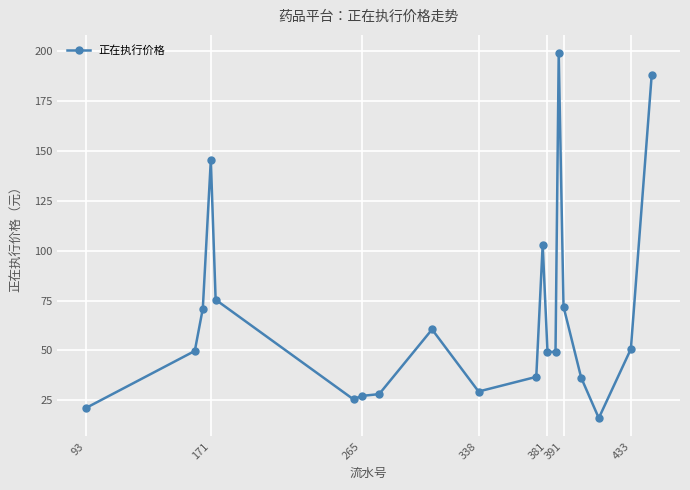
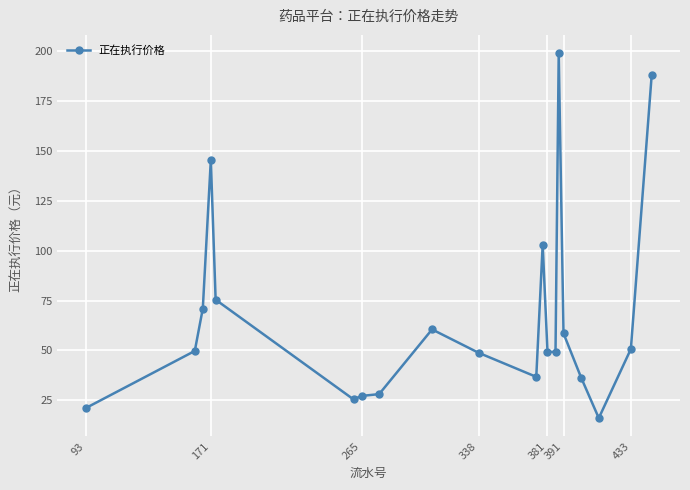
  {
    "93": 21,
    "171": 145,
    "265": 27,
-   "338": 29,
+   "338": 49,
    "381": 49,
-   "391": 72,
+   "391": 59,
    "433": 51
  }
